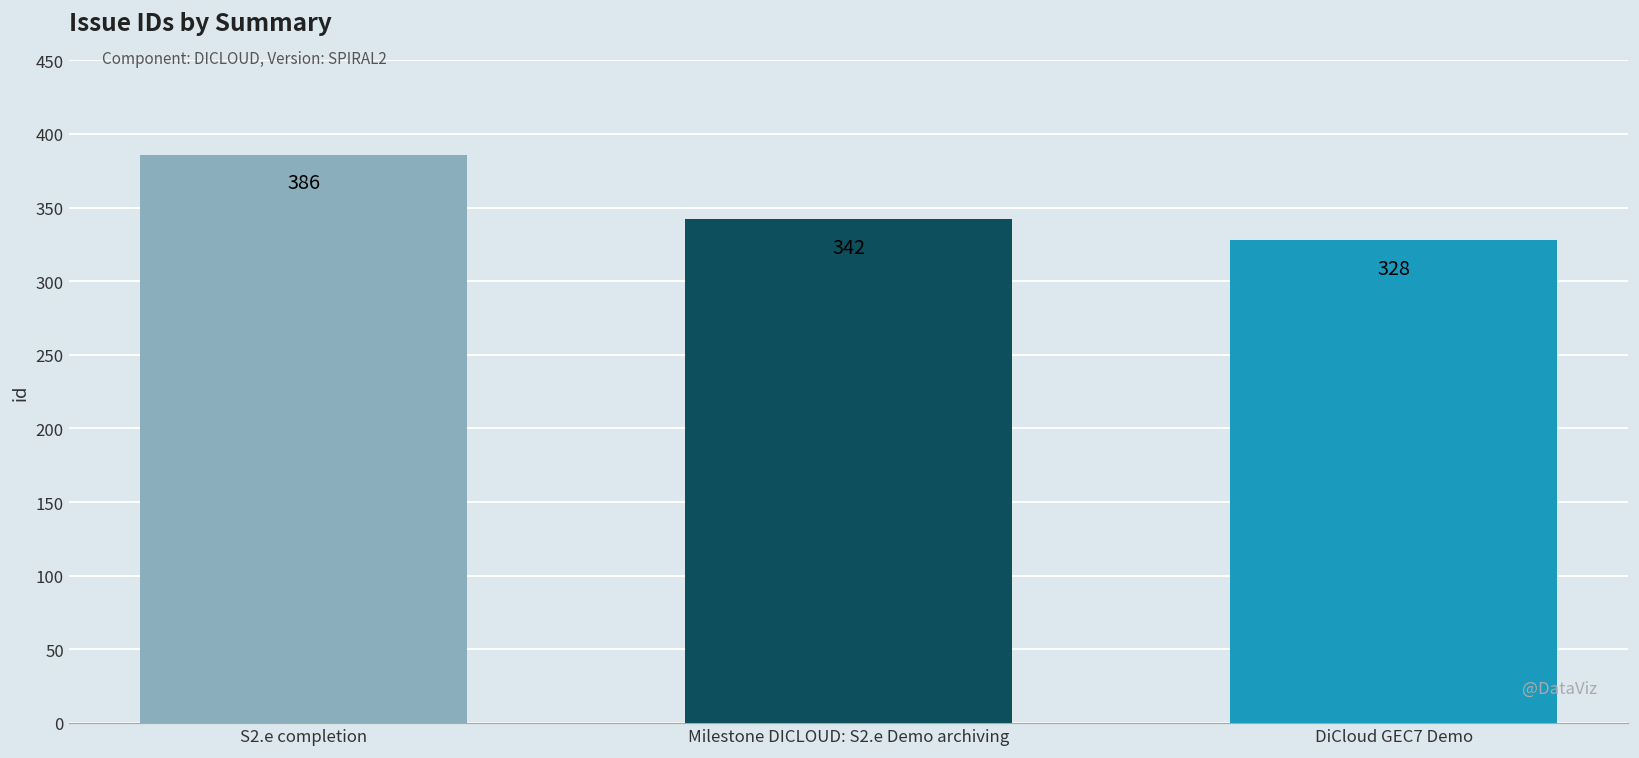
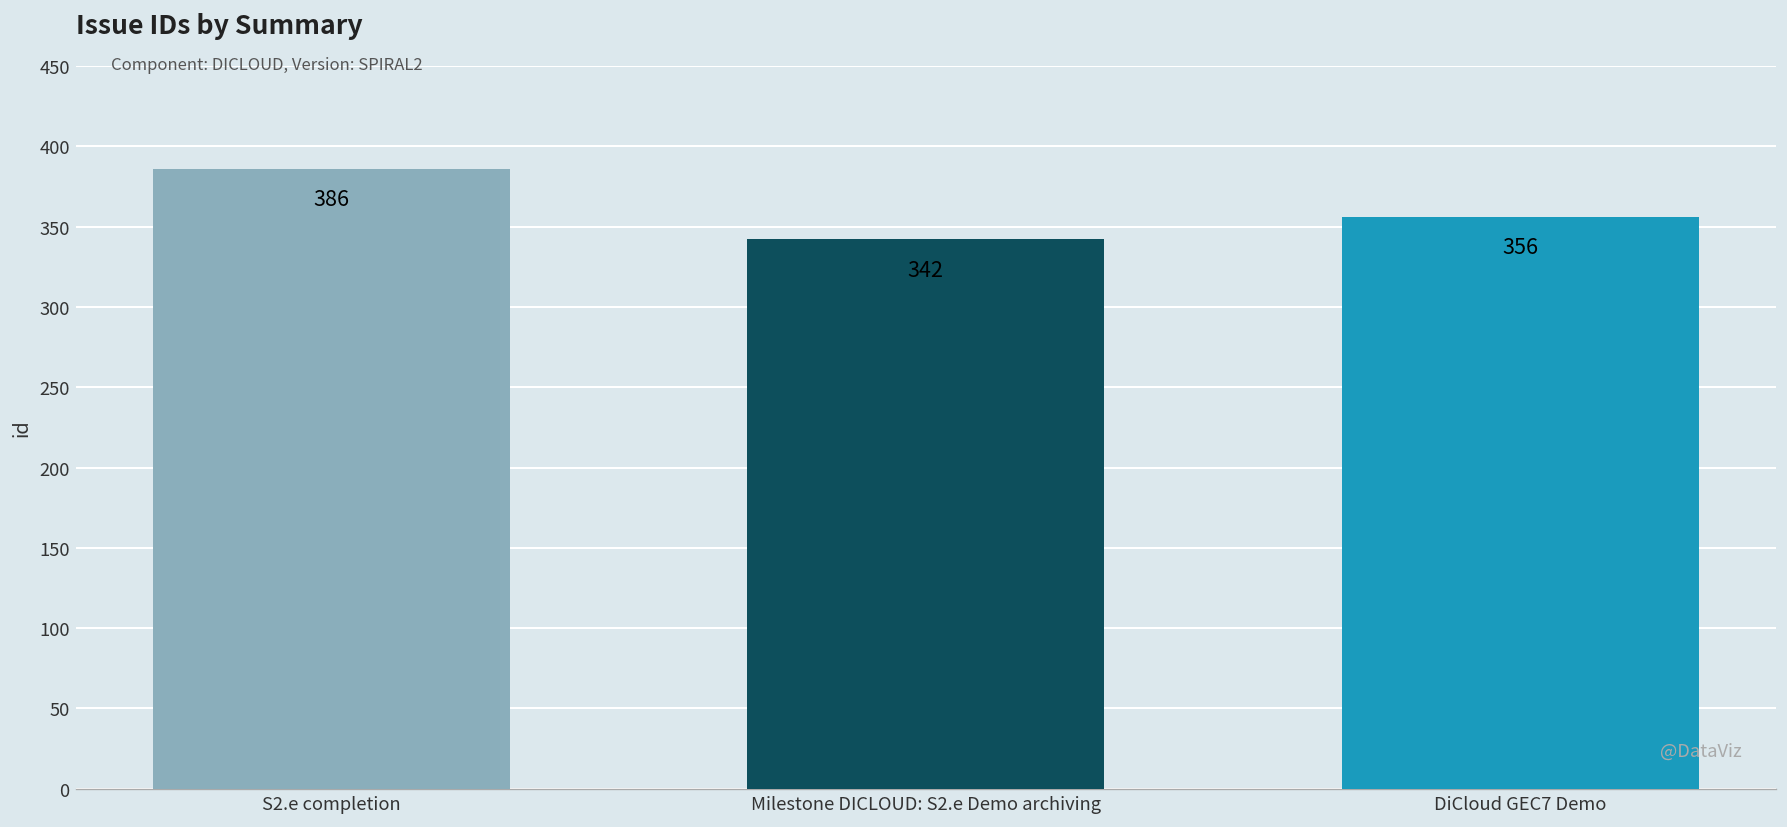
  {
    "S2.e completion": 386,
    "Milestone DICLOUD: S2.e Demo archiving": 342,
-   "DiCloud GEC7 Demo": 328
+   "DiCloud GEC7 Demo": 356
  }
